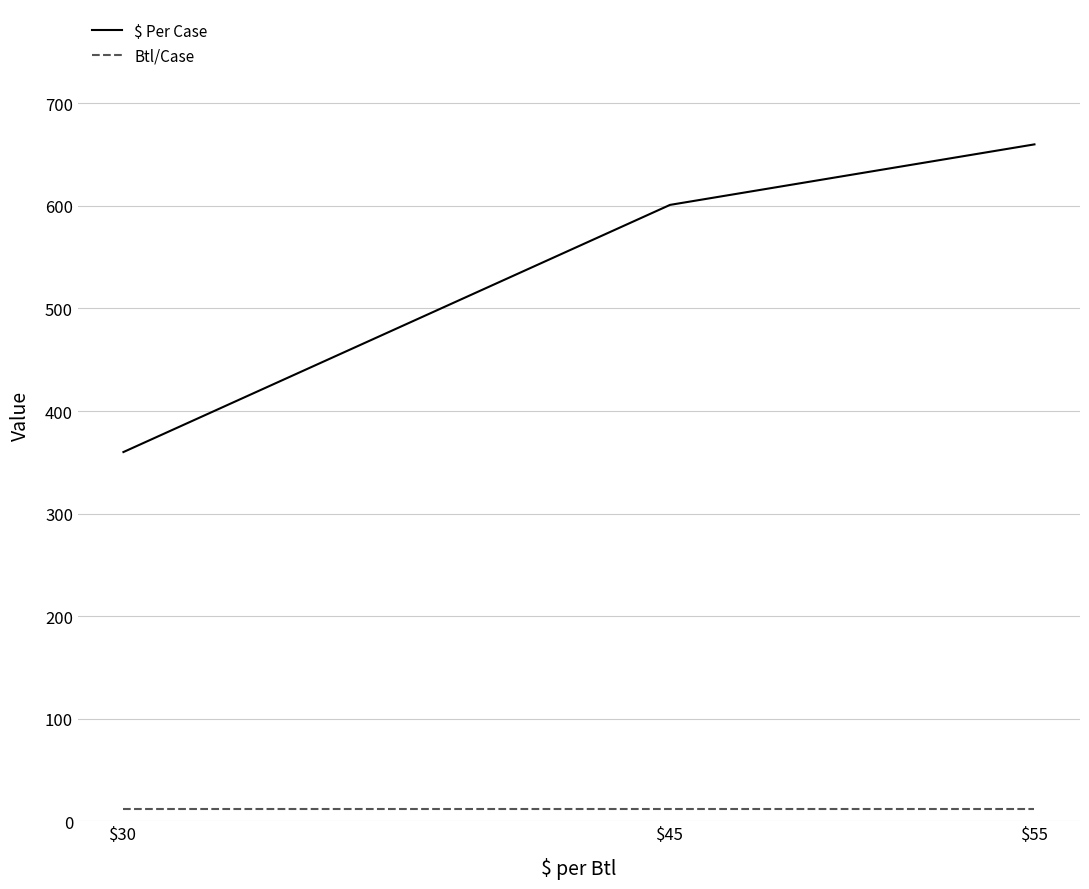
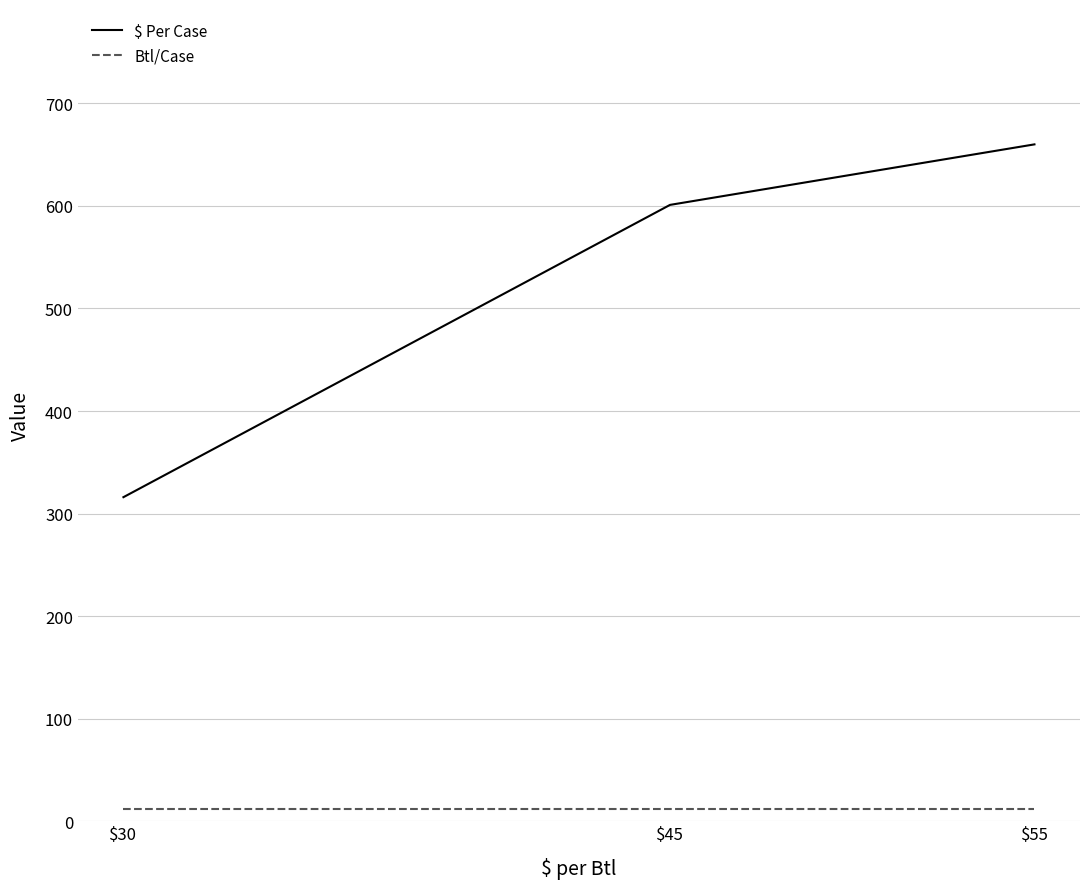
  {
    "$ Per Case": {
-     "$30": 360,
+     "$30": 316,
      "$45": 601,
      "$55": 660
    },
    "Btl/Case": {
      "$30": 12,
      "$45": 12,
      "$55": 12
    }
  }
